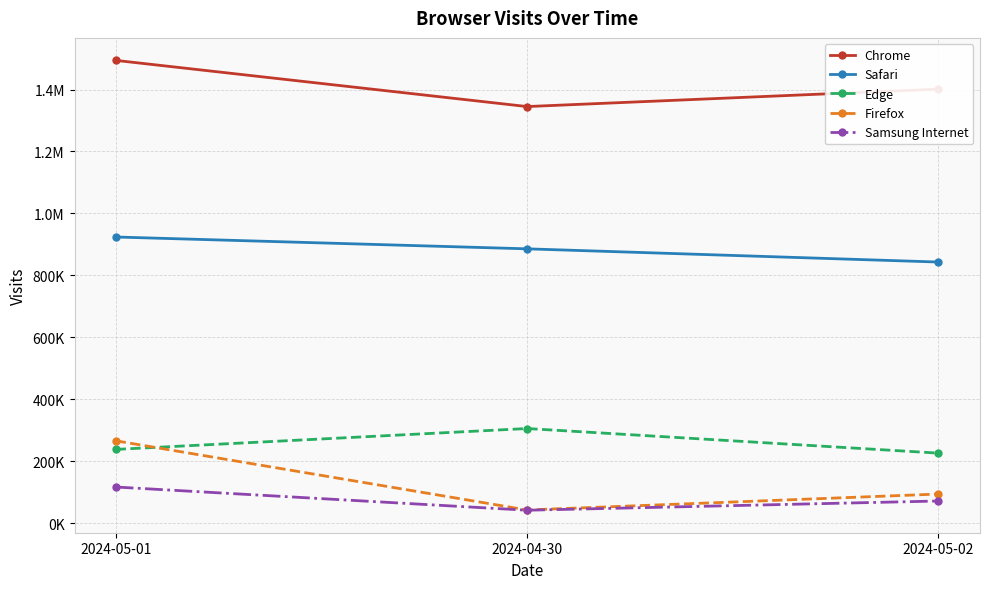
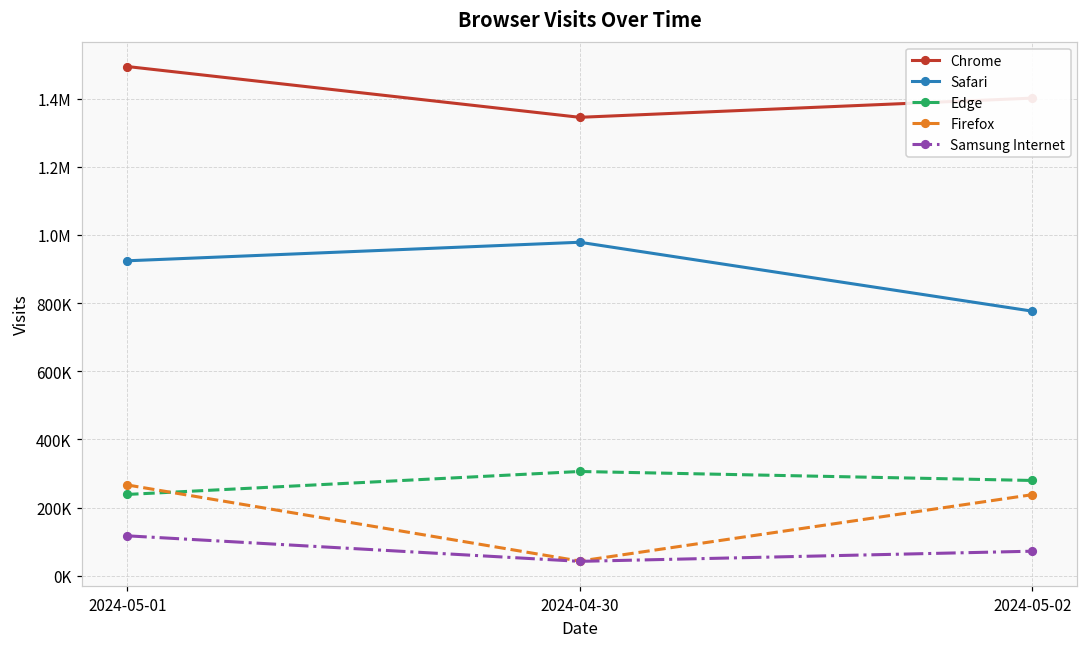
  {
    "Chrome": {
      "2024-05-01": 1490000,
      "2024-04-30": 1350000
    },
    "Safari": {
      "2024-05-01": 920000,
-     "2024-04-30": 890000,
-     "2024-05-02": 840000
+     "2024-04-30": 980000,
+     "2024-05-02": 780000
    },
    "Edge": {
      "2024-05-01": 240000,
      "2024-04-30": 310000,
-     "2024-05-02": 230000
+     "2024-05-02": 280000
    },
    "Firefox": {
      "2024-05-01": 270000,
-     "2024-05-02": 90000
+     "2024-05-02": 240000
    },
    "Samsung Internet": {
      "2024-05-01": 120000,
      "2024-05-02": 70000
    }
  }
